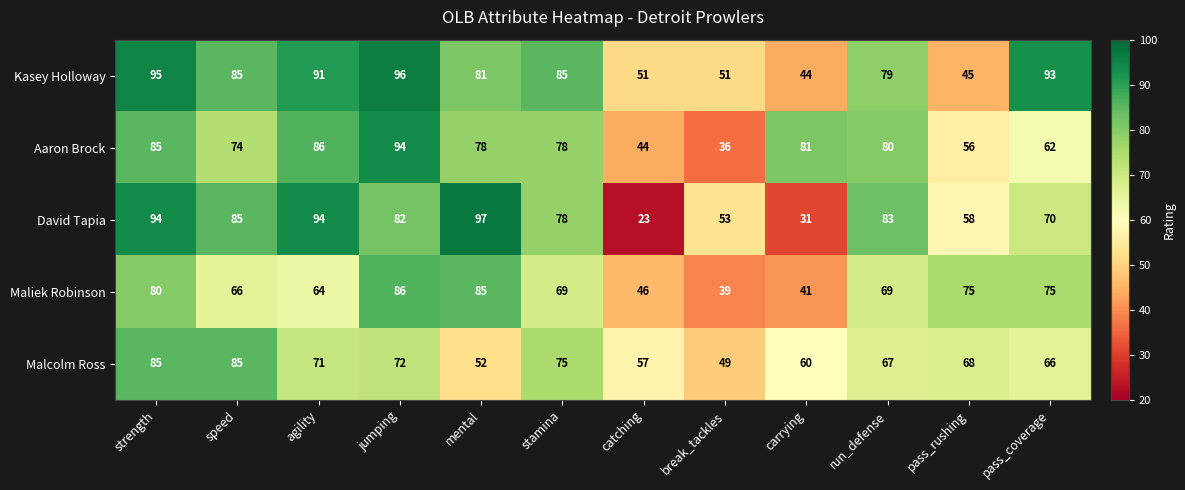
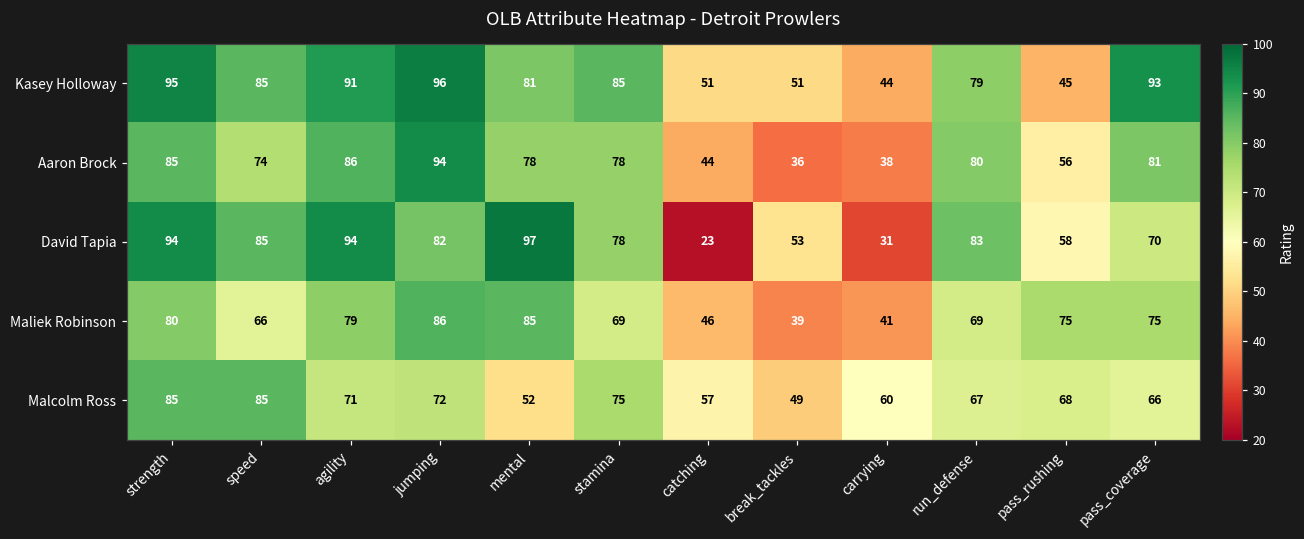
  {
    "Kasey Holloway": {
      "strength": 95,
      "speed": 85,
      "agility": 91,
      "jumping": 96,
      "mental": 81,
      "stamina": 85,
      "catching": 51,
      "break_tackles": 51,
      "carrying": 44,
      "run_defense": 79,
      "pass_rushing": 45,
      "pass_coverage": 93
    },
    "Aaron Brock": {
      "strength": 85,
      "speed": 74,
      "agility": 86,
      "jumping": 94,
      "mental": 78,
      "stamina": 78,
      "catching": 44,
      "break_tackles": 36,
-     "carrying": 81,
+     "carrying": 38,
      "run_defense": 80,
      "pass_rushing": 56,
-     "pass_coverage": 62
+     "pass_coverage": 81
    },
    "David Tapia": {
      "strength": 94,
      "speed": 85,
      "agility": 94,
      "jumping": 82,
      "mental": 97,
      "stamina": 78,
      "catching": 23,
      "break_tackles": 53,
      "carrying": 31,
      "run_defense": 83,
      "pass_rushing": 58,
      "pass_coverage": 70
    },
    "Maliek Robinson": {
      "strength": 80,
      "speed": 66,
-     "agility": 64,
+     "agility": 79,
      "jumping": 86,
      "mental": 85,
      "stamina": 69,
      "catching": 46,
      "break_tackles": 39,
      "carrying": 41,
      "run_defense": 69,
      "pass_rushing": 75,
      "pass_coverage": 75
    },
    "Malcolm Ross": {
      "strength": 85,
      "speed": 85,
      "agility": 71,
      "jumping": 72,
      "mental": 52,
      "stamina": 75,
      "catching": 57,
      "break_tackles": 49,
      "carrying": 60,
      "run_defense": 67,
      "pass_rushing": 68,
      "pass_coverage": 66
    }
  }
